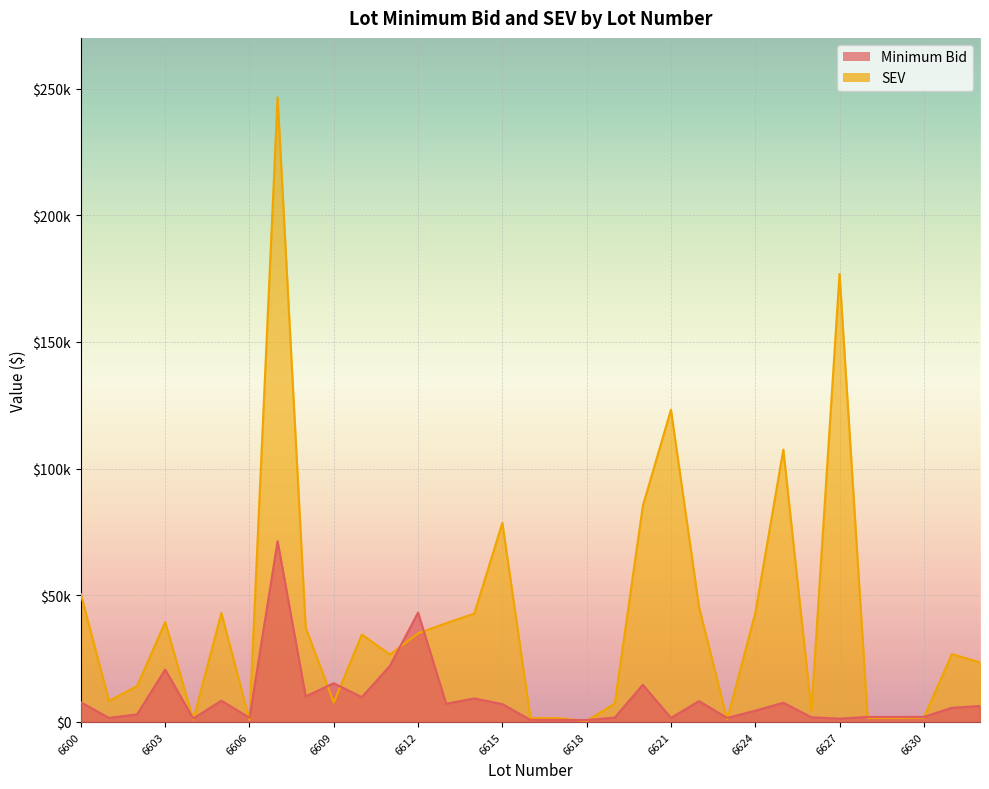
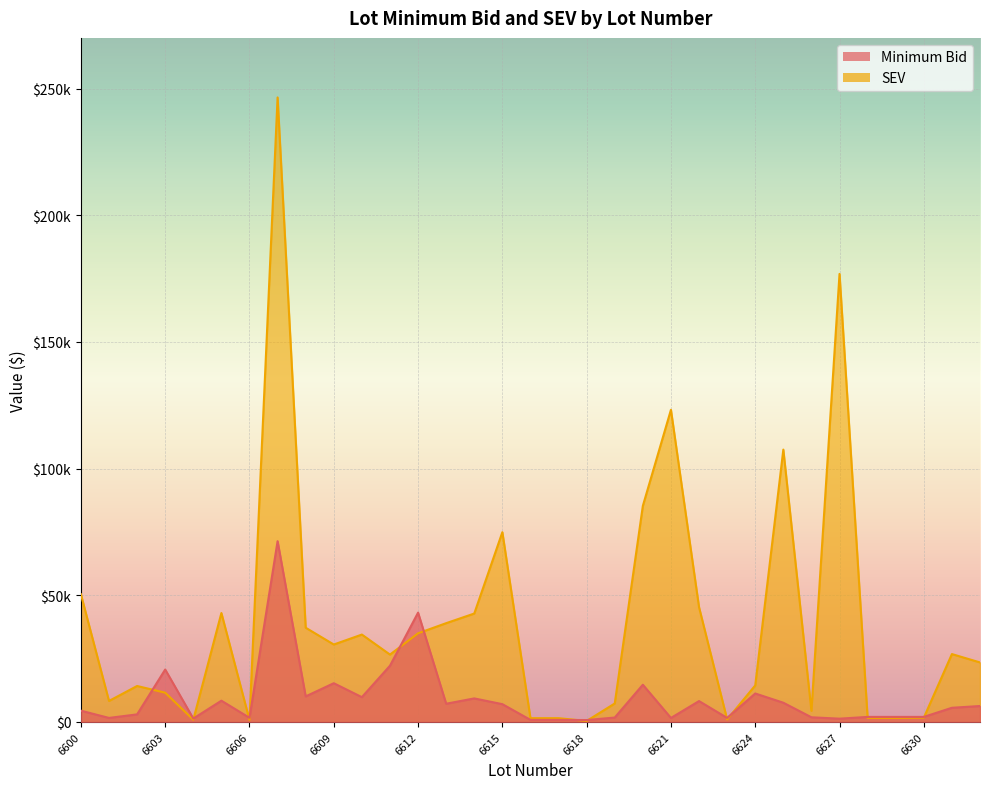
  {
    "SEV": {
      "6600": "$50000",
-     "6603": "$39000",
-     "6609": "$8000",
+     "6603": "$12000",
+     "6609": "$31000",
      "6612": "$35000",
-     "6615": "$79000",
+     "6615": "$75000",
      "6621": "$123000",
-     "6624": "$43000",
+     "6624": "$14000",
      "6627": "$177000"
    },
    "Minimum Bid": {
-     "6600": "$8000",
+     "6600": "$4000",
      "6603": "$21000",
      "6609": "$15000",
      "6612": "$43000",
      "6615": "$7000",
      "6621": "$2000",
-     "6624": "$4000",
+     "6624": "$11000",
      "6627": "$1000"
    }
  }
